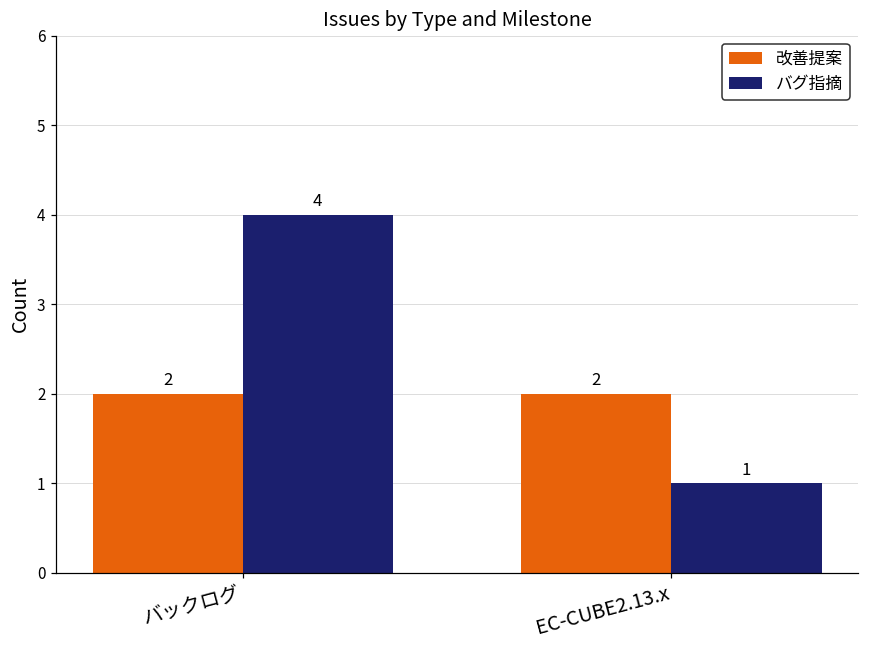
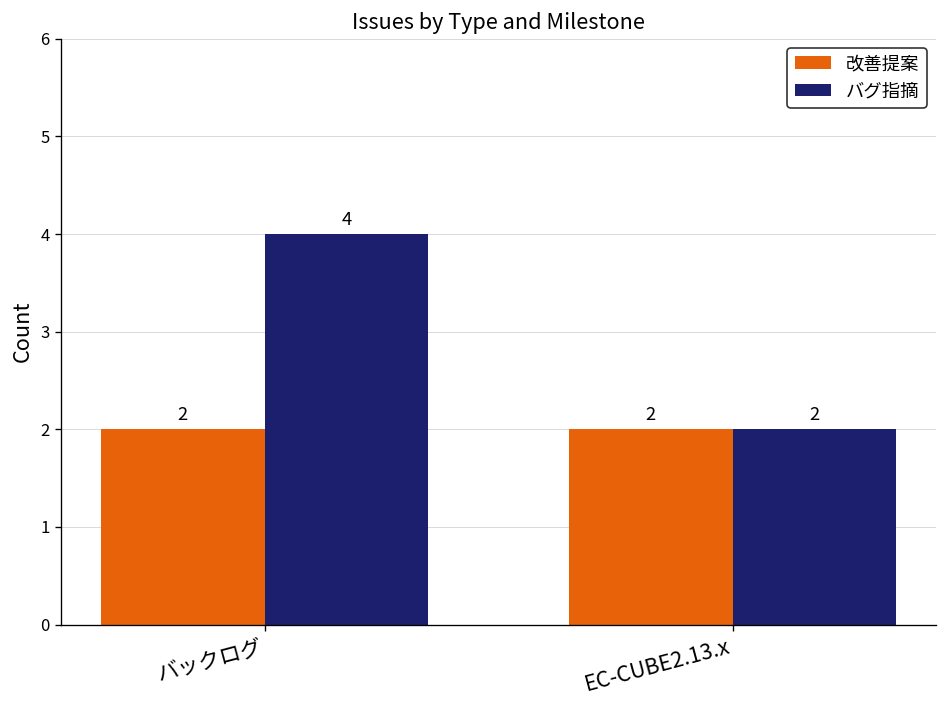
  {
    "改善提案": {
      "バックログ": 2,
      "EC-CUBE2.13.x": 2
    },
    "バグ指摘": {
      "バックログ": 4,
-     "EC-CUBE2.13.x": 1
+     "EC-CUBE2.13.x": 2
    }
  }
